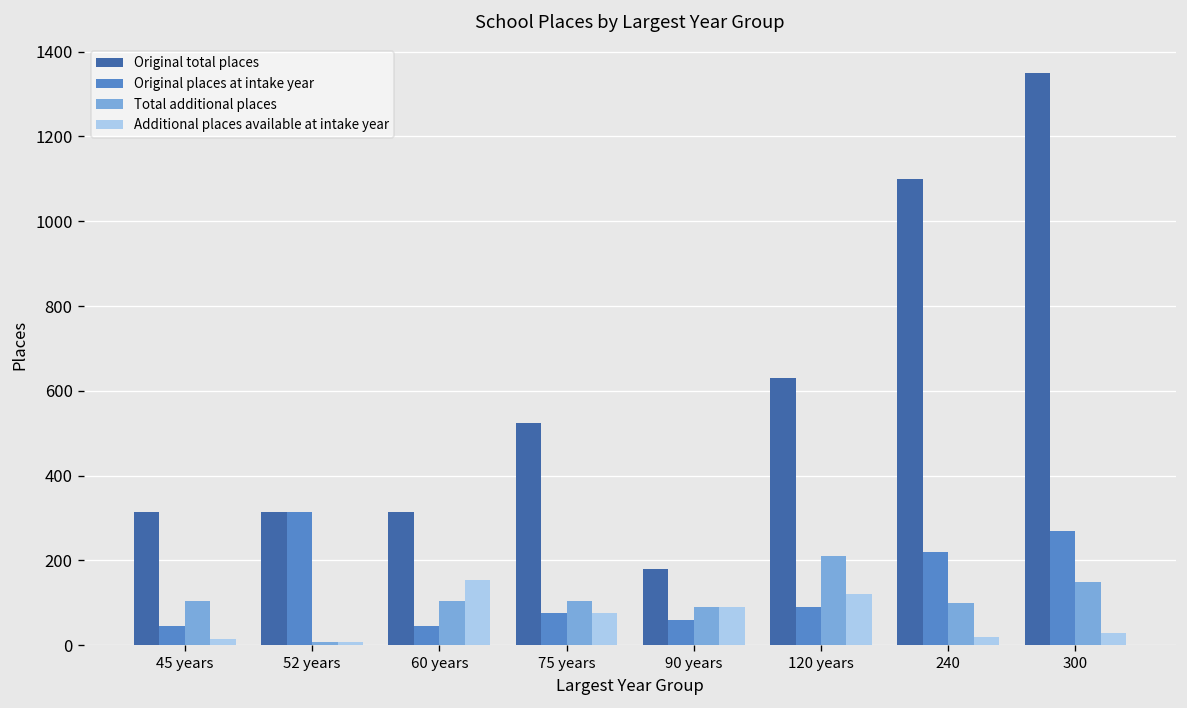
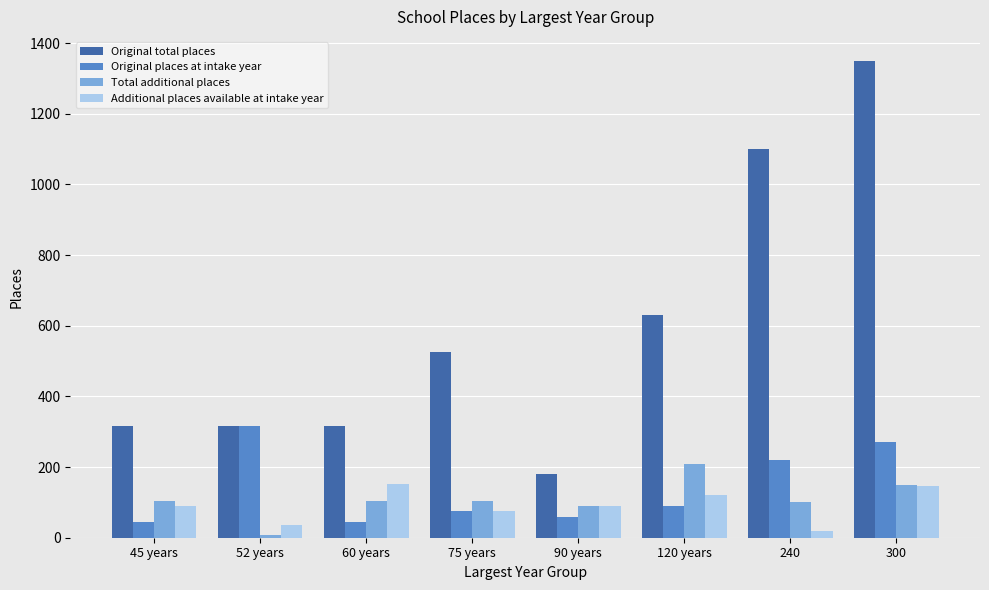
  {
    "Additional places available at intake year": {
-     "45 years": 20,
-     "52 years": 10,
+     "45 years": 90,
+     "52 years": 40,
      "60 years": 150,
      "75 years": 80,
      "90 years": 90,
      "120 years": 120,
      "240": 20,
-     "300": 30
+     "300": 150
    }
  }
